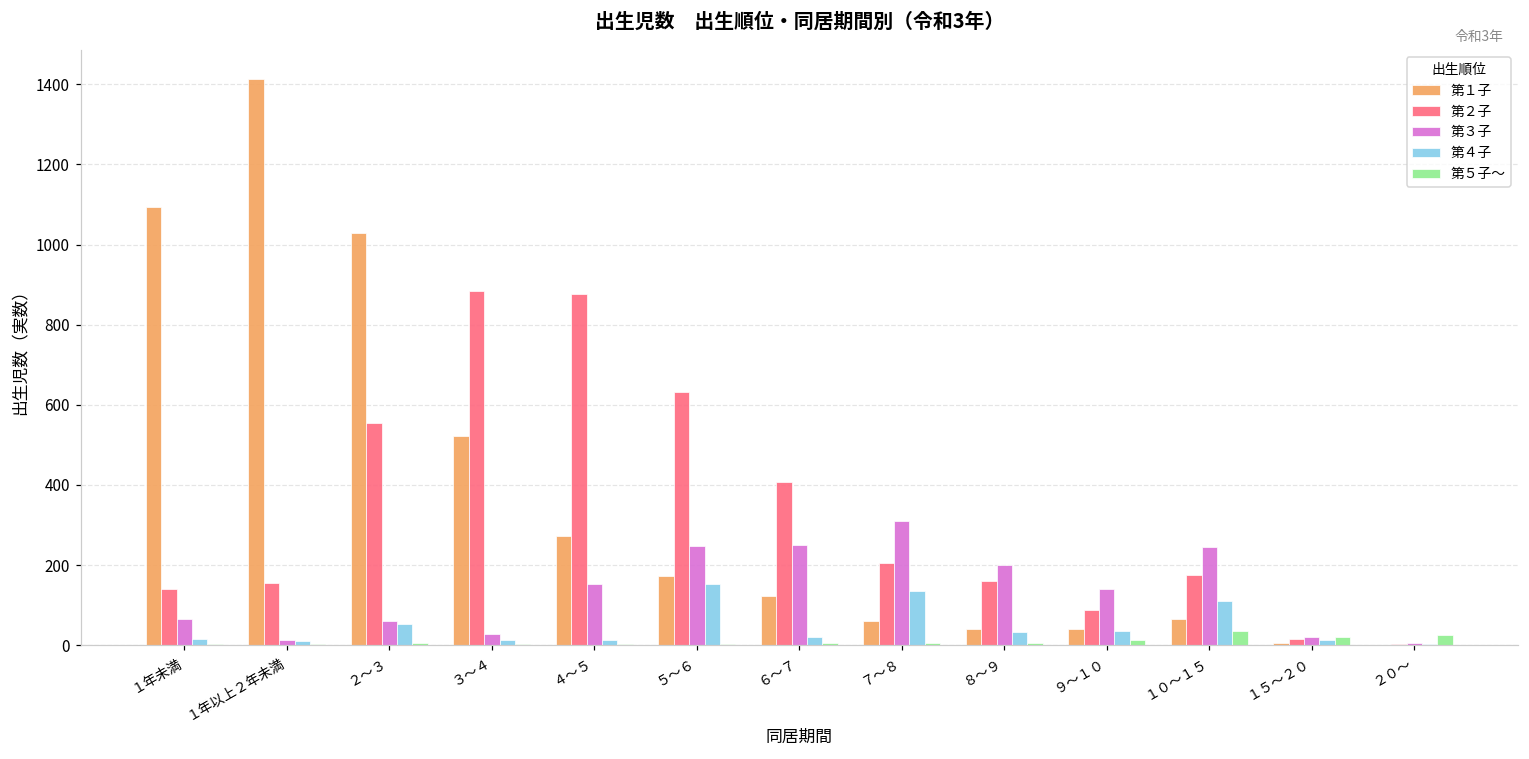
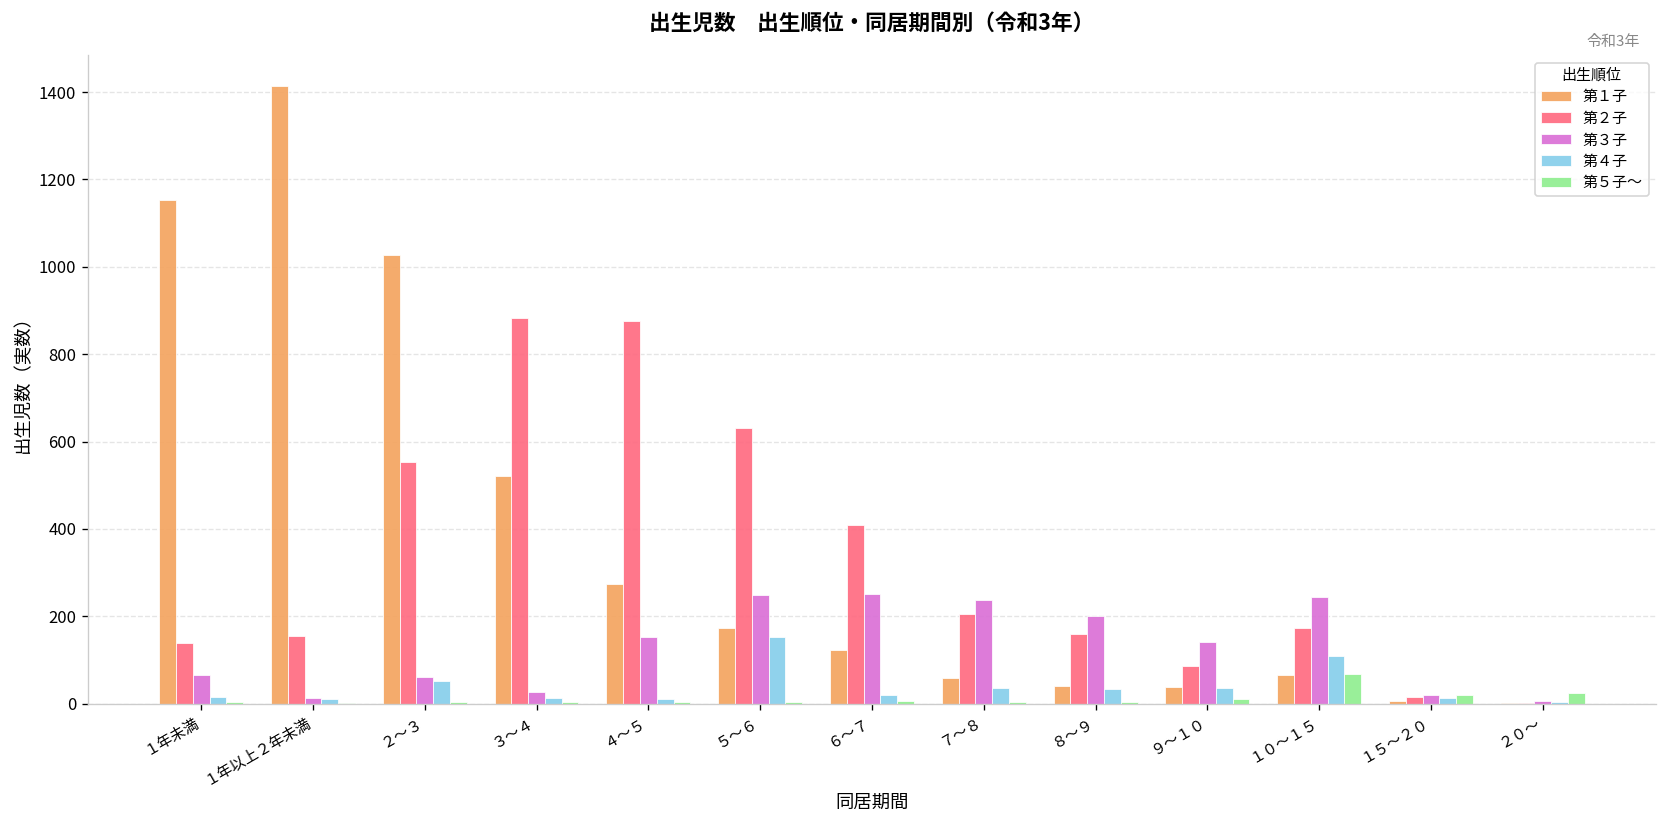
  {
    "第１子": {
-     "１年未満": 1090,
+     "１年未満": 1150,
      "１年以上２年未満": 1410,
      "２～３": 1030,
      "３～４": 520,
      "４～５": 270,
      "５～６": 170,
      "６～７": 120,
      "７～８": 60,
      "８～９": 40,
      "９～１０": 40,
      "１０～１５": 70
    },
    "第２子": {
      "１年未満": 140,
      "１年以上２年未満": 160,
      "２～３": 550,
      "３～４": 880,
      "４～５": 880,
      "５～６": 630,
      "６～７": 410,
      "７～８": 210,
      "８～９": 160,
      "９～１０": 90,
      "１０～１５": 170,
      "１５～２０": 20
    },
    "第３子": {
      "１年未満": 70,
      "１年以上２年未満": 10,
      "２～３": 60,
      "３～４": 30,
      "４～５": 150,
      "５～６": 250,
      "６～７": 250,
-     "７～８": 310,
+     "７～８": 240,
      "８～９": 200,
      "９～１０": 140,
      "１０～１５": 240,
      "１５～２０": 20
    },
    "第４子": {
      "１年未満": 20,
      "１年以上２年未満": 10,
      "２～３": 50,
      "３～４": 10,
      "４～５": 10,
      "５～６": 150,
      "６～７": 20,
-     "７～８": 130,
+     "７～８": 40,
      "８～９": 30,
      "９～１０": 40,
      "１０～１５": 110,
      "１５～２０": 10
    },
    "第５子～": {
      "９～１０": 10,
-     "１０～１５": 40,
+     "１０～１５": 70,
      "１５～２０": 20,
      "２０～": 30
    }
  }
